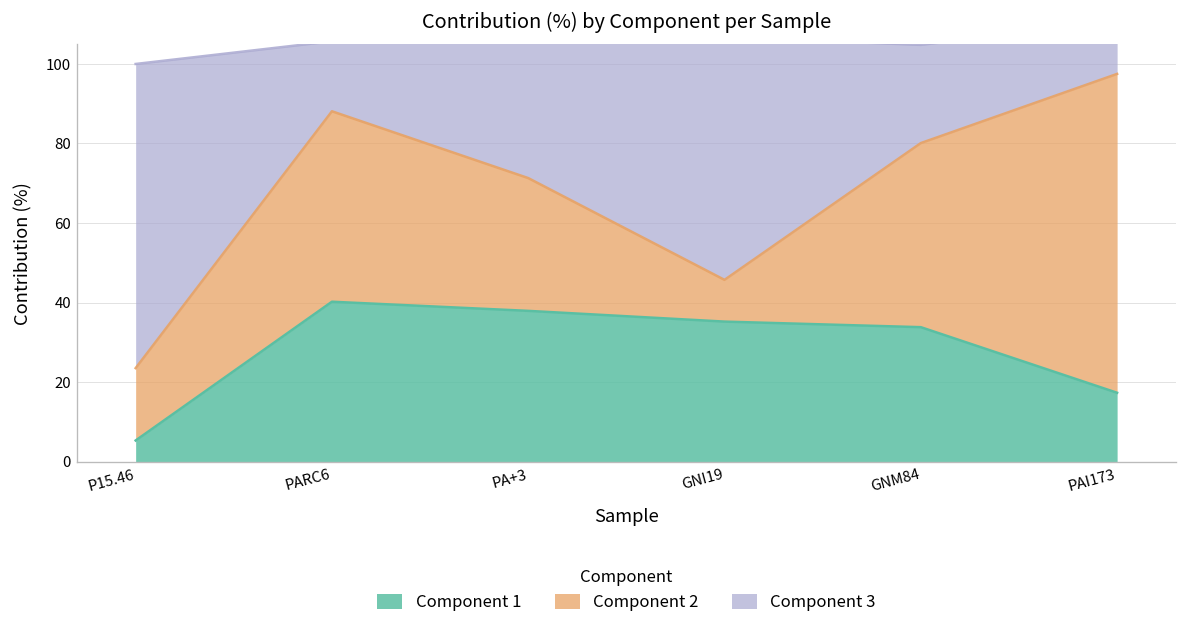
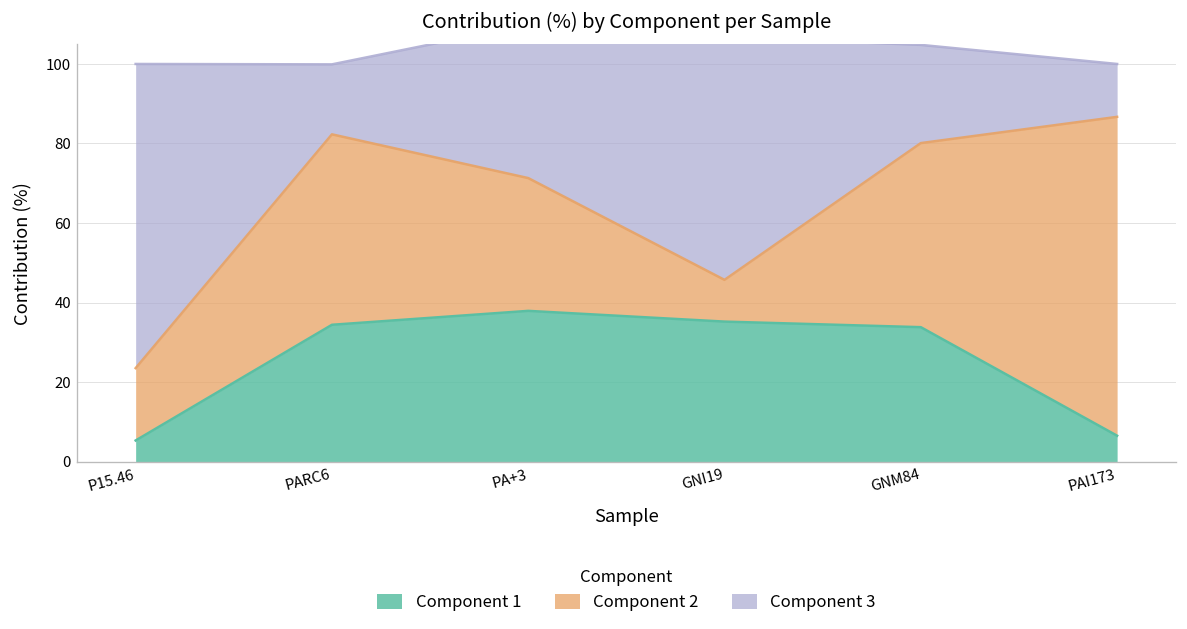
  {
    "Component 1": {
      "P15.46": 5,
-     "PARC6": 40,
+     "PARC6": 34,
      "PA+3": 38,
      "GNI19": 35,
      "GNM84": 34,
-     "PAI173": 17
+     "PAI173": 7
    },
    "Component 2": {
      "P15.46": 18,
      "PARC6": 48,
      "PA+3": 33,
      "GNI19": 11,
      "GNM84": 46,
      "PAI173": 80
    },
    "Component 3": {
      "P15.46": 77,
      "GNM84": 25
    }
  }
